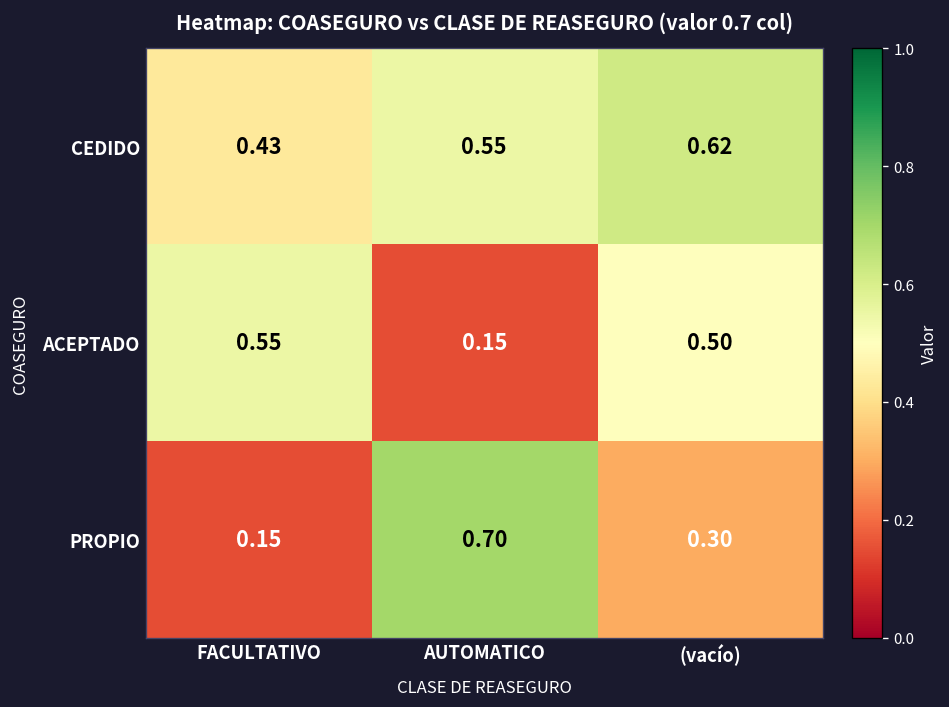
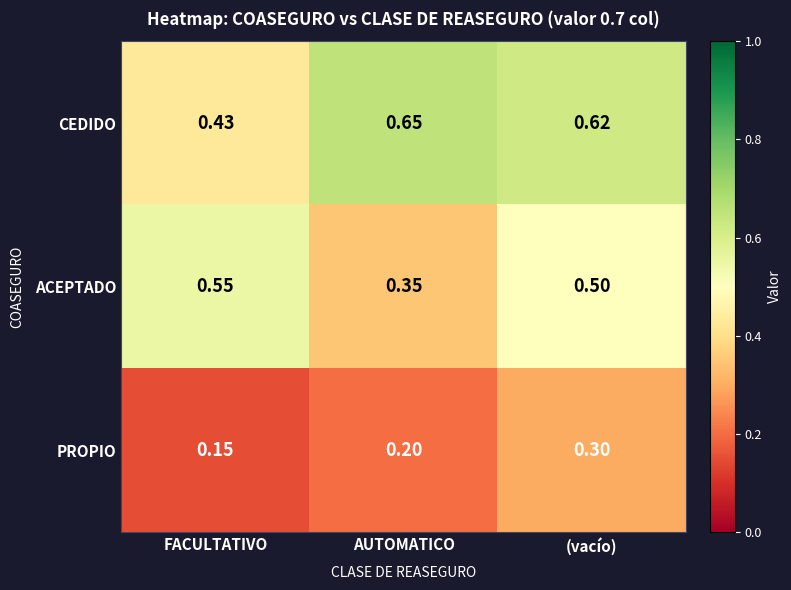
  {
    "CEDIDO": {
      "FACULTATIVO": 0.43,
-     "AUTOMATICO": 0.55,
+     "AUTOMATICO": 0.65,
      "(vacío)": 0.62
    },
    "ACEPTADO": {
      "FACULTATIVO": 0.55,
-     "AUTOMATICO": 0.15,
+     "AUTOMATICO": 0.35,
      "(vacío)": 0.50
    },
    "PROPIO": {
      "FACULTATIVO": 0.15,
-     "AUTOMATICO": 0.70,
+     "AUTOMATICO": 0.20,
      "(vacío)": 0.30
    }
  }
